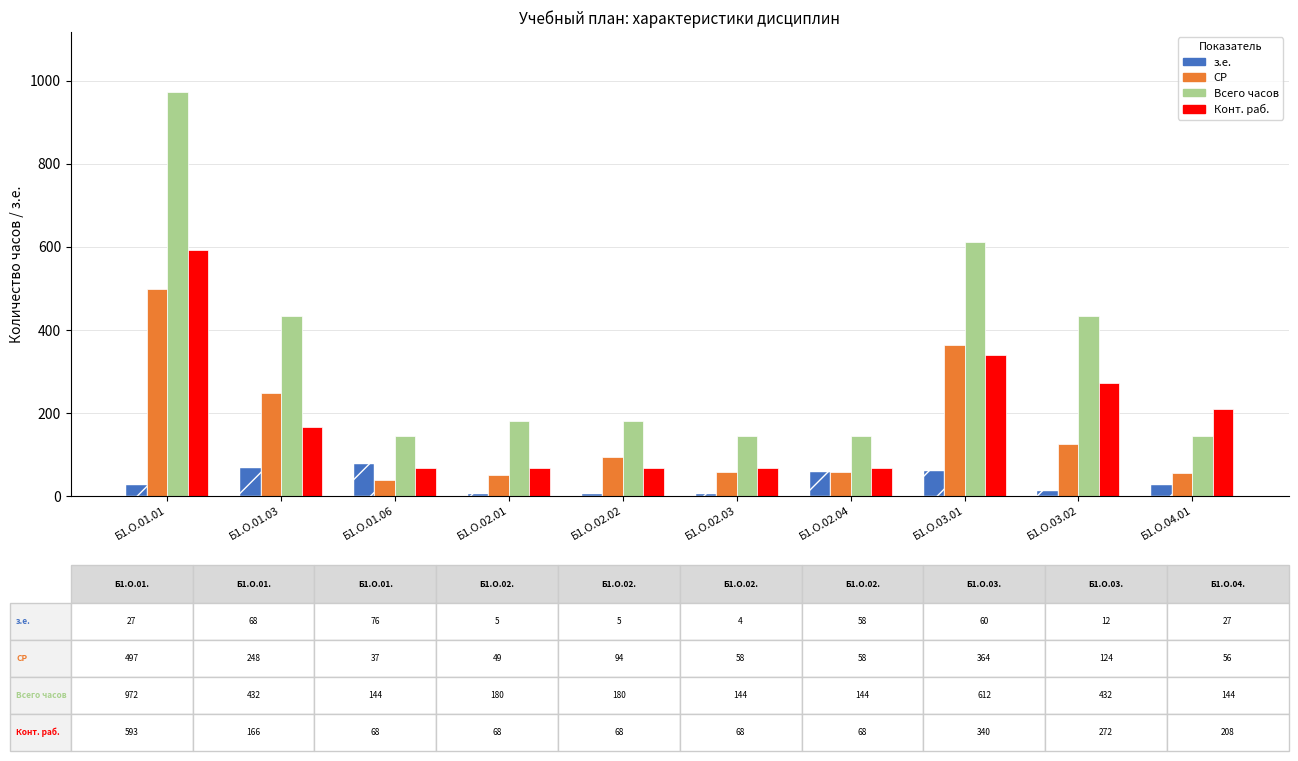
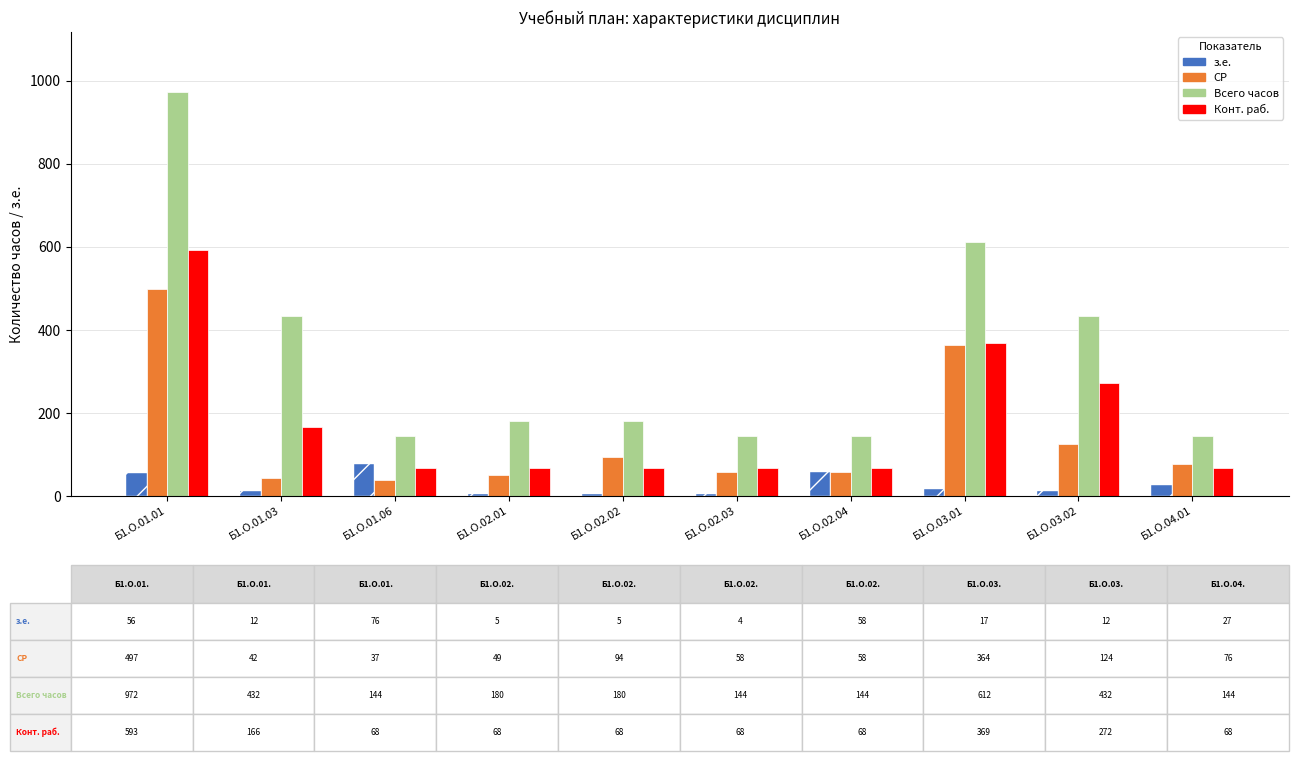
  {
    "з.е.": {
-     "Б1.О.01.01": 27,
-     "Б1.О.01.03": 68,
-     "Б1.О.03.01": 60
+     "Б1.О.01.01": 56,
+     "Б1.О.01.03": 12,
+     "Б1.О.03.01": 17
    },
    "СР": {
-     "Б1.О.01.03": 248,
-     "Б1.О.04.01": 56
+     "Б1.О.01.03": 42,
+     "Б1.О.04.01": 76
    },
    "Всего часов": {
      "Б1.О.01.01": 970,
      "Б1.О.01.03": 430,
      "Б1.О.01.06": 140,
      "Б1.О.02.01": 180,
      "Б1.О.02.02": 180,
      "Б1.О.02.03": 140,
      "Б1.О.02.04": 140,
      "Б1.О.03.01": 610,
      "Б1.О.03.02": 430,
      "Б1.О.04.01": 140
    },
    "Конт. раб.": {
-     "Б1.О.03.01": 340,
-     "Б1.О.04.01": 208
+     "Б1.О.03.01": 369,
+     "Б1.О.04.01": 68
    }
  }
